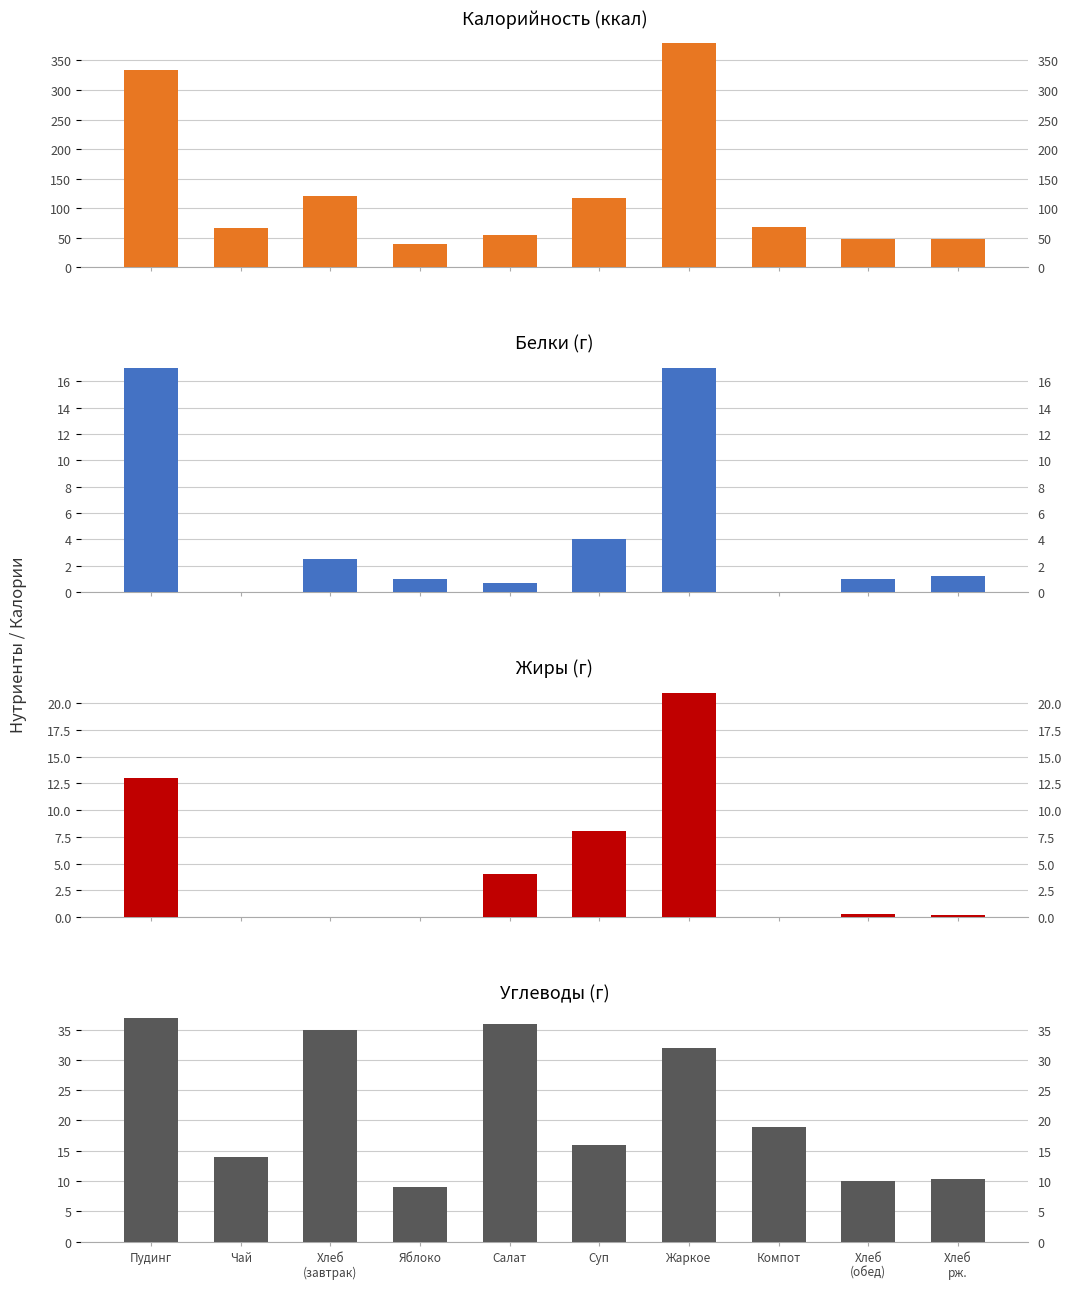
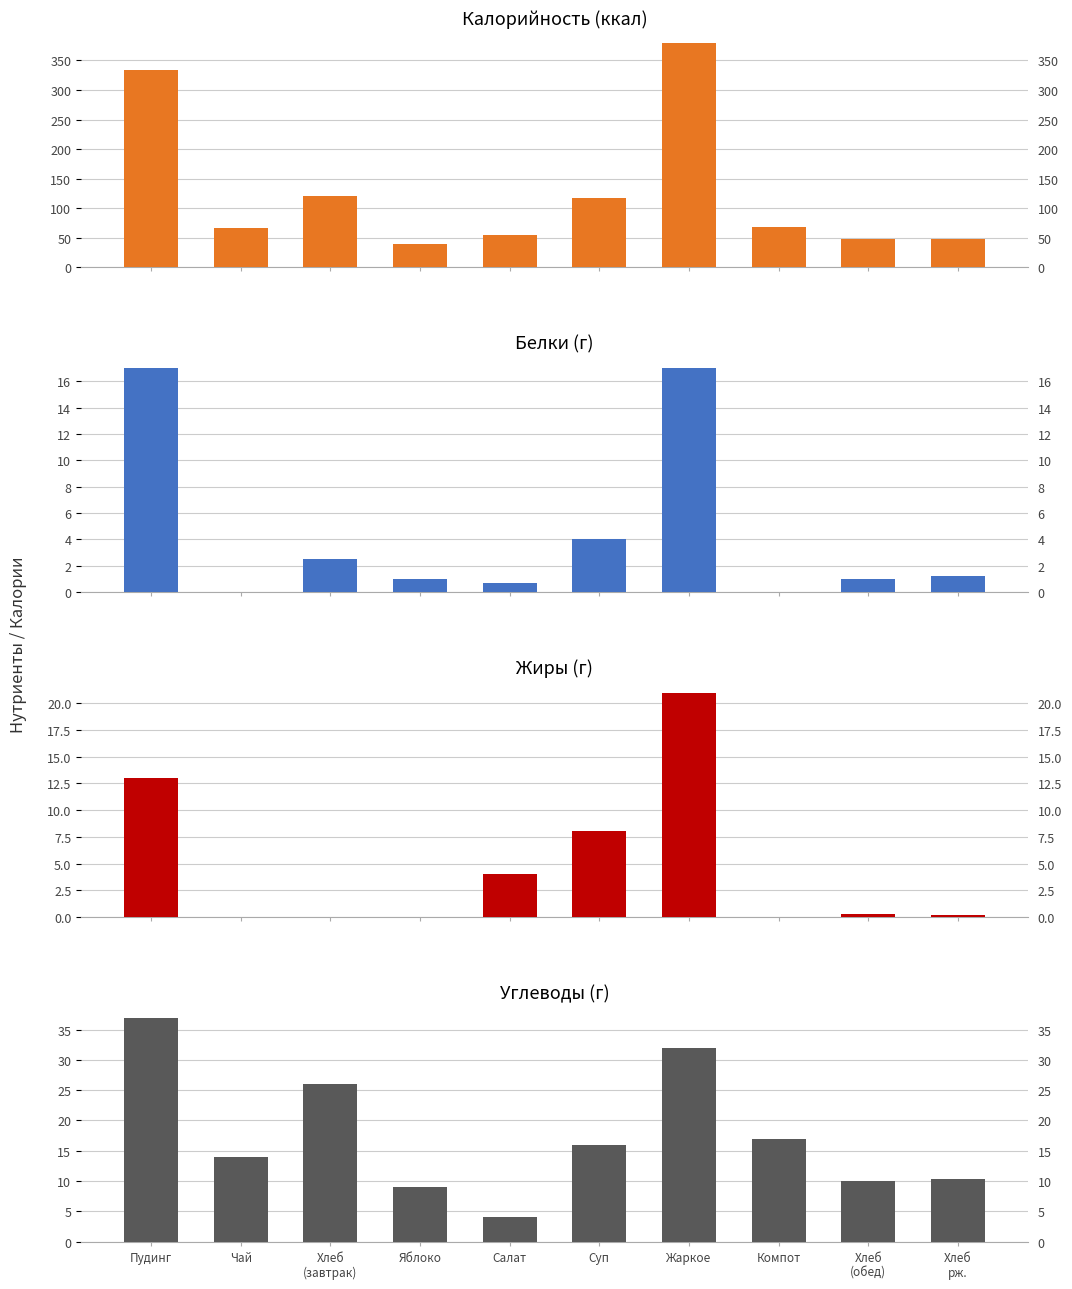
  {
    "Углеводы (г)": {
      "Пудинг": 37,
      "Чай": 14,
-     "Хлеб (завтрак)": 35,
+     "Хлеб (завтрак)": 26,
      "Яблоко": 9,
-     "Салат": 36,
+     "Салат": 4,
      "Суп": 16,
      "Жаркое": 32,
-     "Компот": 19,
+     "Компот": 17,
      "Хлеб (обед)": 10,
      "Хлеб рж.": 10
    }
  }
